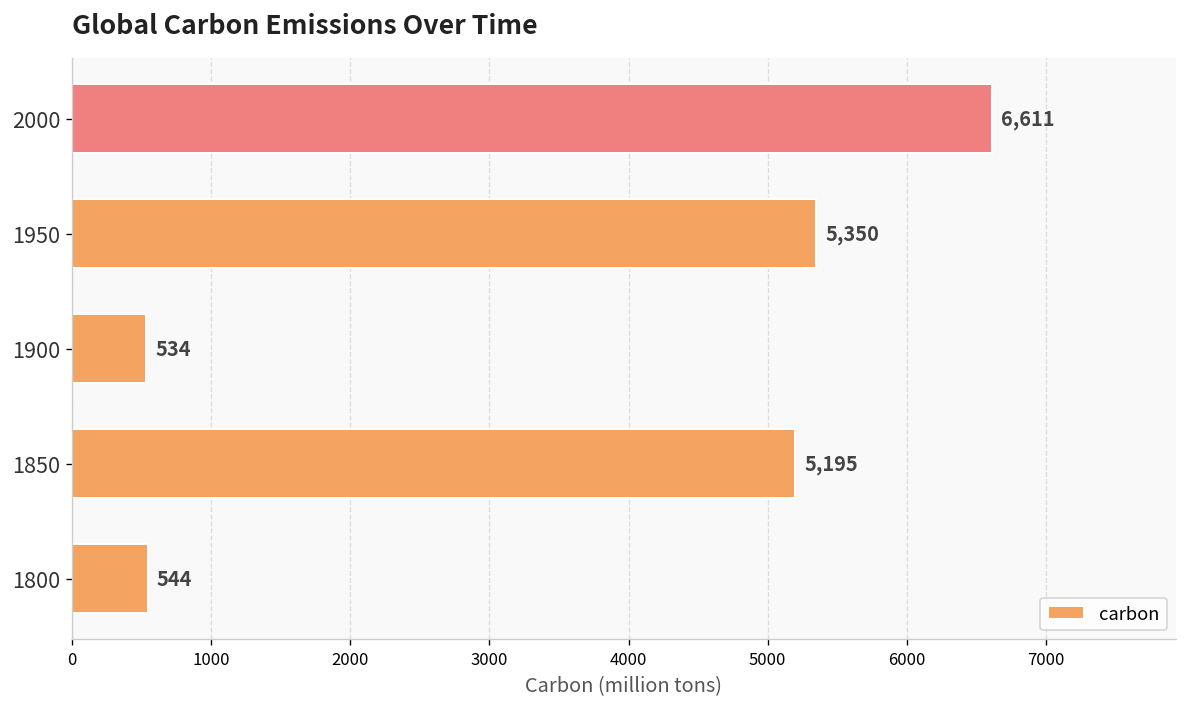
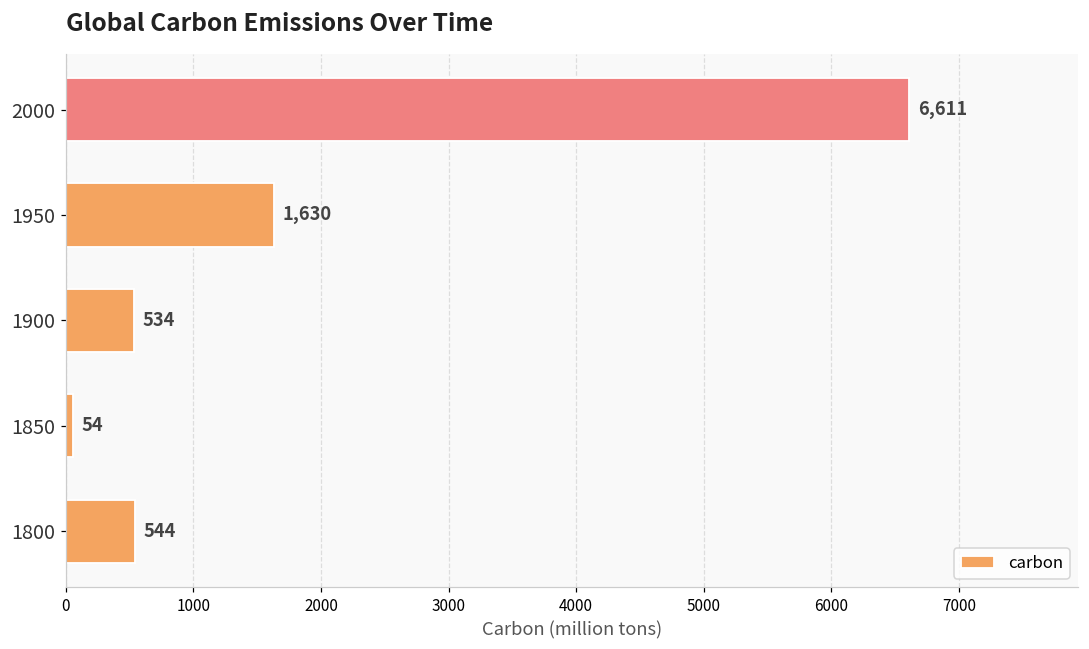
  {
    "2000": "6,611",
-   "1950": "5,350",
+   "1950": "1,630",
    "1900": "534",
-   "1850": "5,195",
+   "1850": "54",
    "1800": "544"
  }
